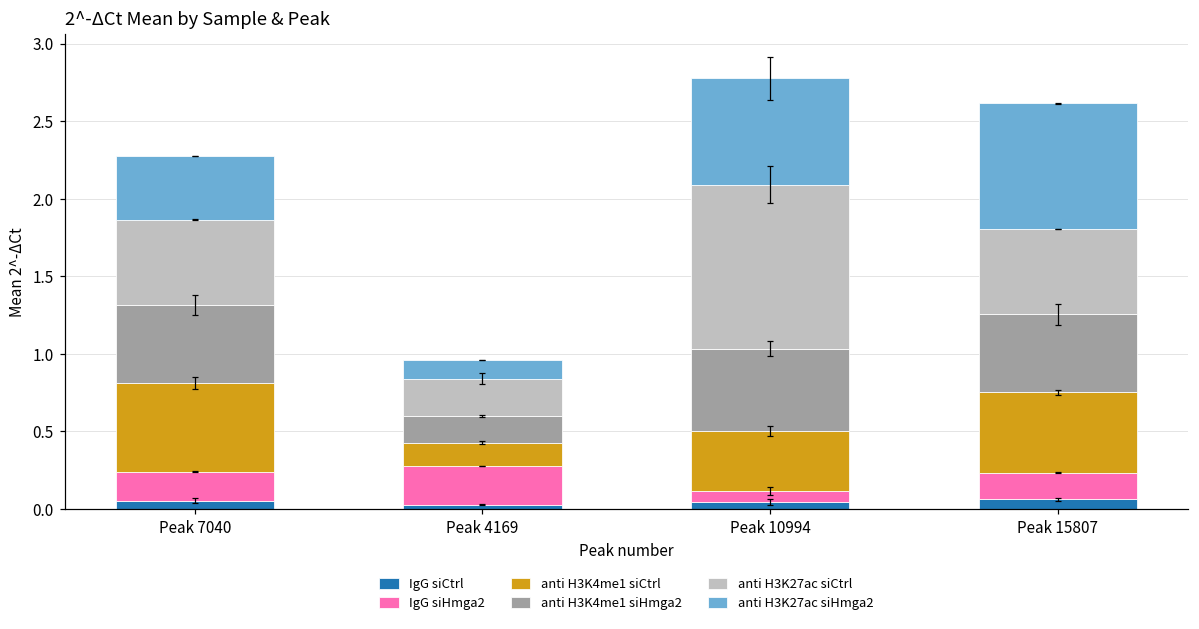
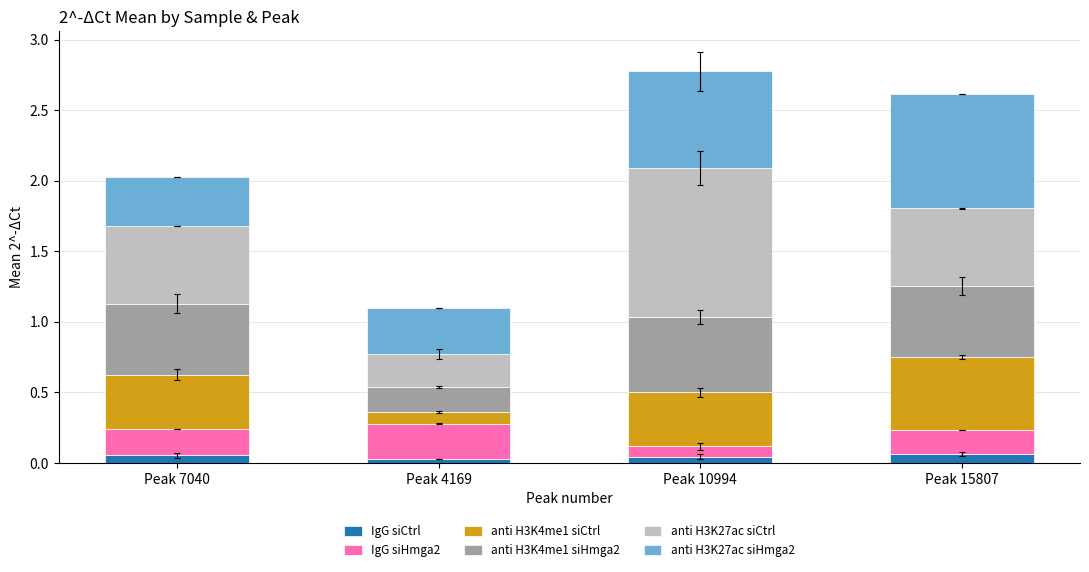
  {
    "IgG siHmga2": {
      "Peak 7040": 0.19,
      "Peak 4169": 0.25,
      "Peak 10994": 0.07,
      "Peak 15807": 0.17
    },
    "anti H3K4me1 siCtrl": {
-     "Peak 7040": 0.57,
-     "Peak 4169": 0.15,
+     "Peak 7040": 0.39,
+     "Peak 4169": 0.09,
      "Peak 10994": 0.38,
      "Peak 15807": 0.52
    },
    "anti H3K27ac siHmga2": {
-     "Peak 7040": 0.41,
-     "Peak 4169": 0.12,
+     "Peak 7040": 0.35,
+     "Peak 4169": 0.32,
      "Peak 10994": 0.69,
      "Peak 15807": 0.81
    }
  }
